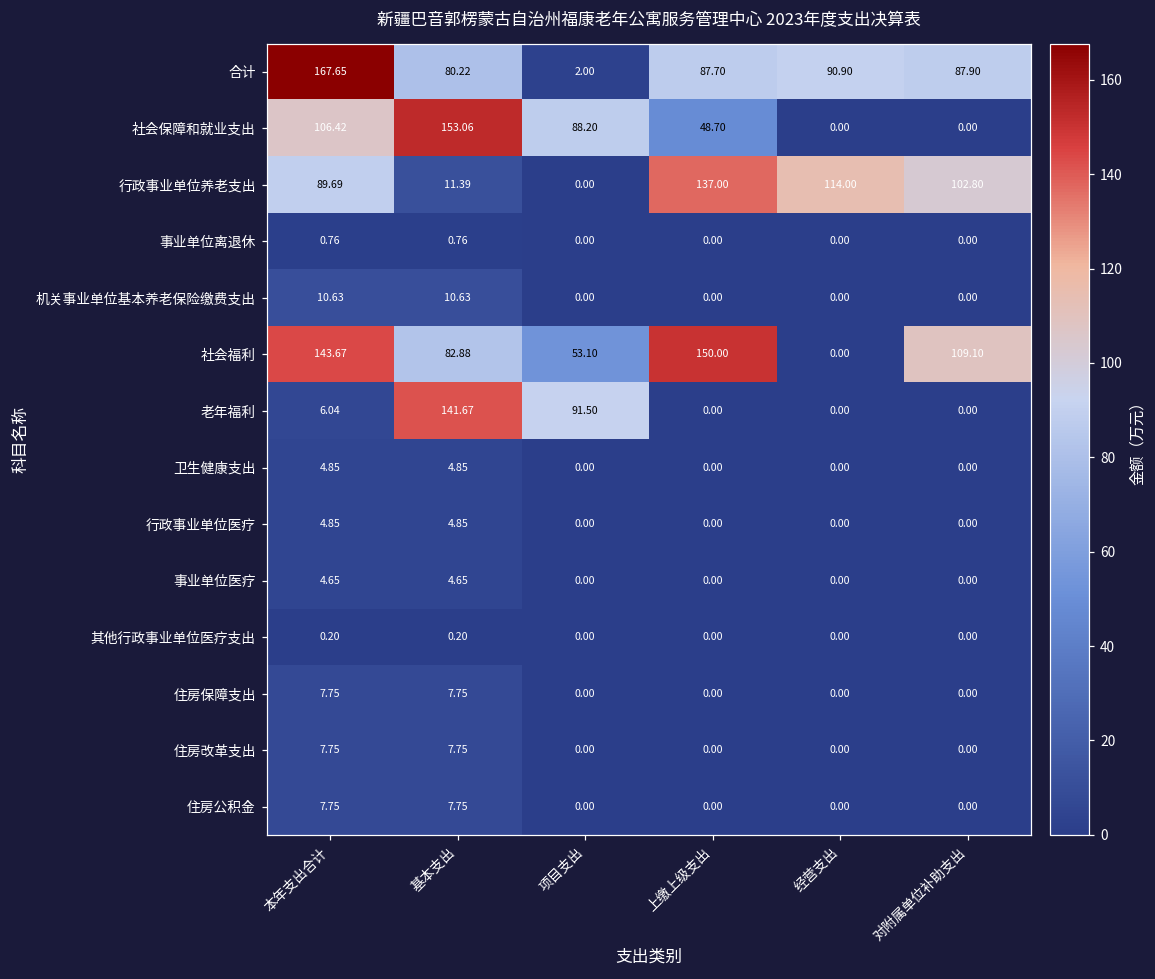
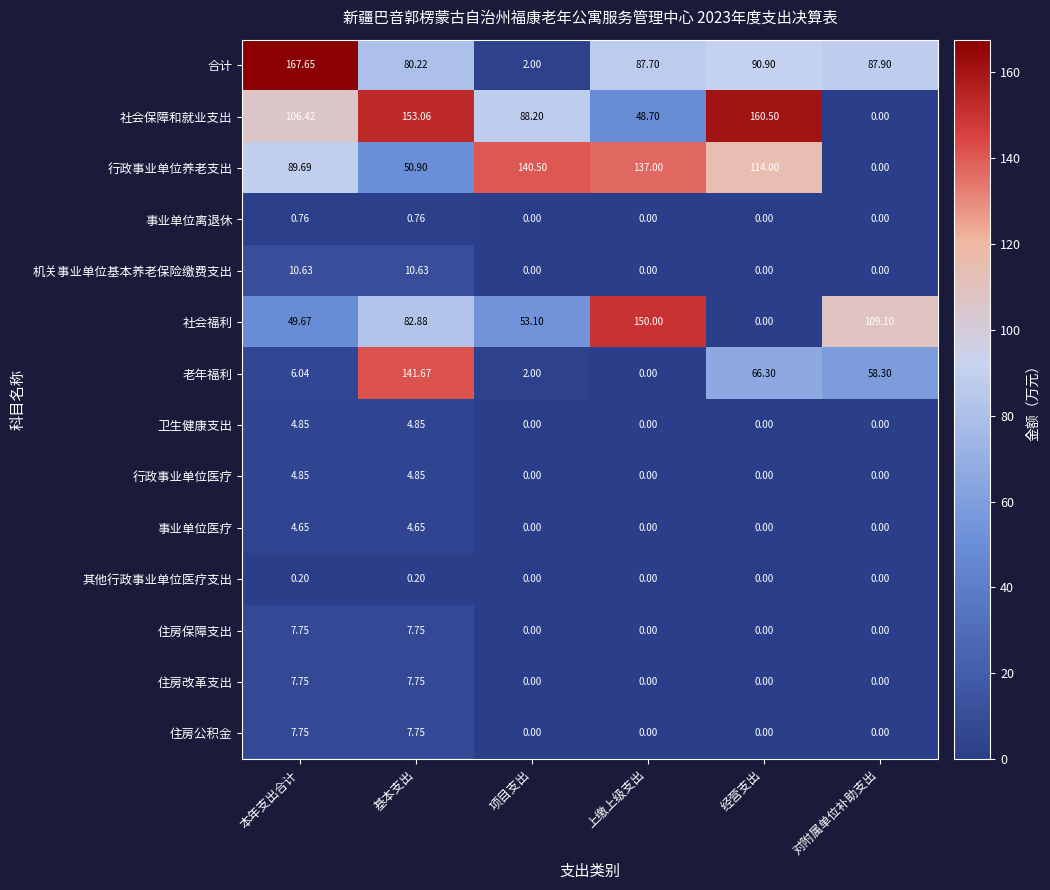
  {
    "合计": {
      "本年支出合计": 167.65,
      "基本支出": 80.22,
      "项目支出": 2.00,
      "上缴上级支出": 87.70,
      "经营支出": 90.90,
      "对附属单位补助支出": 87.90
    },
    "社会保障和就业支出": {
      "本年支出合计": 106.42,
      "基本支出": 153.06,
      "项目支出": 88.20,
      "上缴上级支出": 48.70,
-     "经营支出": 0.00,
+     "经营支出": 160.50,
      "对附属单位补助支出": 0.00
    },
    "行政事业单位养老支出": {
      "本年支出合计": 89.69,
-     "基本支出": 11.39,
-     "项目支出": 0.00,
+     "基本支出": 50.90,
+     "项目支出": 140.50,
      "上缴上级支出": 137.00,
      "经营支出": 114.00,
-     "对附属单位补助支出": 102.80
+     "对附属单位补助支出": 0.00
    },
    "事业单位离退休": {
      "本年支出合计": 0.76,
      "基本支出": 0.76,
      "项目支出": 0.00,
      "上缴上级支出": 0.00,
      "经营支出": 0.00,
      "对附属单位补助支出": 0.00
    },
    "机关事业单位基本养老保险缴费支出": {
      "本年支出合计": 10.63,
      "基本支出": 10.63,
      "项目支出": 0.00,
      "上缴上级支出": 0.00,
      "经营支出": 0.00,
      "对附属单位补助支出": 0.00
    },
    "社会福利": {
-     "本年支出合计": 143.67,
+     "本年支出合计": 49.67,
      "基本支出": 82.88,
      "项目支出": 53.10,
      "上缴上级支出": 150.00,
      "经营支出": 0.00,
      "对附属单位补助支出": 109.10
    },
    "老年福利": {
      "本年支出合计": 6.04,
      "基本支出": 141.67,
-     "项目支出": 91.50,
+     "项目支出": 2.00,
      "上缴上级支出": 0.00,
-     "经营支出": 0.00,
-     "对附属单位补助支出": 0.00
+     "经营支出": 66.30,
+     "对附属单位补助支出": 58.30
    },
    "卫生健康支出": {
      "本年支出合计": 4.85,
      "基本支出": 4.85,
      "项目支出": 0.00,
      "上缴上级支出": 0.00,
      "经营支出": 0.00,
      "对附属单位补助支出": 0.00
    },
    "行政事业单位医疗": {
      "本年支出合计": 4.85,
      "基本支出": 4.85,
      "项目支出": 0.00,
      "上缴上级支出": 0.00,
      "经营支出": 0.00,
      "对附属单位补助支出": 0.00
    },
    "事业单位医疗": {
      "本年支出合计": 4.65,
      "基本支出": 4.65,
      "项目支出": 0.00,
      "上缴上级支出": 0.00,
      "经营支出": 0.00,
      "对附属单位补助支出": 0.00
    },
    "其他行政事业单位医疗支出": {
      "本年支出合计": 0.20,
      "基本支出": 0.20,
      "项目支出": 0.00,
      "上缴上级支出": 0.00,
      "经营支出": 0.00,
      "对附属单位补助支出": 0.00
    },
    "住房保障支出": {
      "本年支出合计": 7.75,
      "基本支出": 7.75,
      "项目支出": 0.00,
      "上缴上级支出": 0.00,
      "经营支出": 0.00,
      "对附属单位补助支出": 0.00
    },
    "住房改革支出": {
      "本年支出合计": 7.75,
      "基本支出": 7.75,
      "项目支出": 0.00,
      "上缴上级支出": 0.00,
      "经营支出": 0.00,
      "对附属单位补助支出": 0.00
    },
    "住房公积金": {
      "本年支出合计": 7.75,
      "基本支出": 7.75,
      "项目支出": 0.00,
      "上缴上级支出": 0.00,
      "经营支出": 0.00,
      "对附属单位补助支出": 0.00
    }
  }
